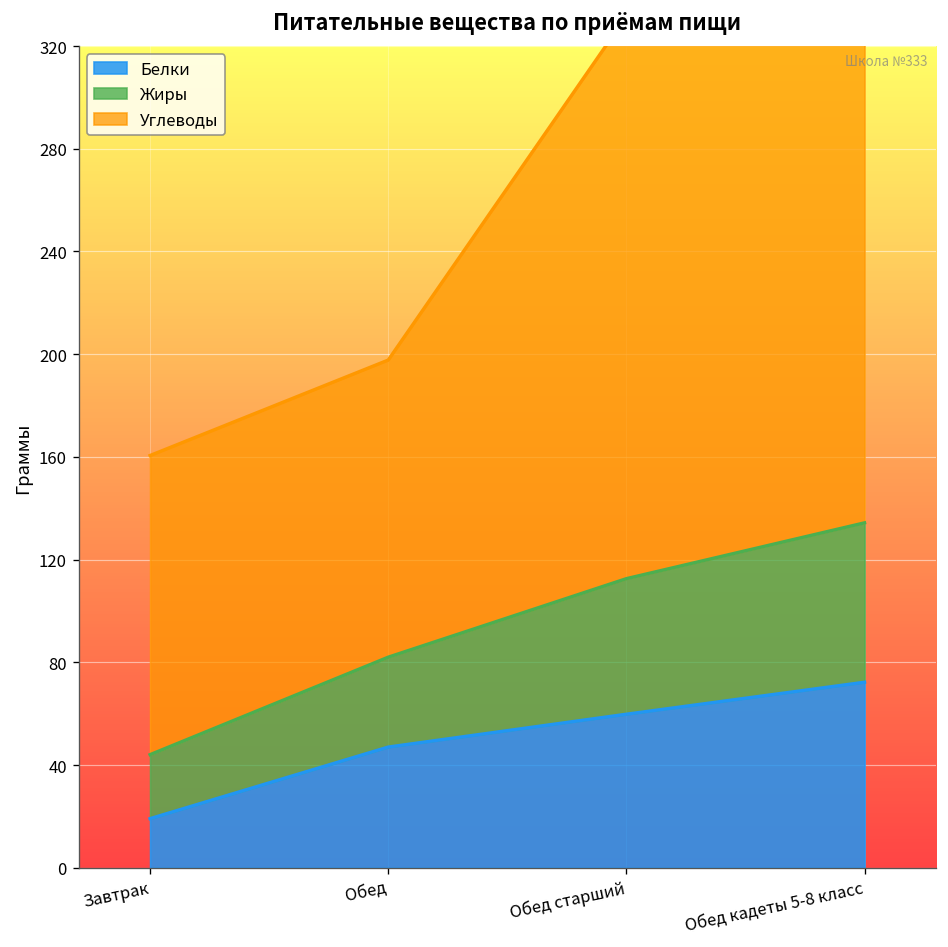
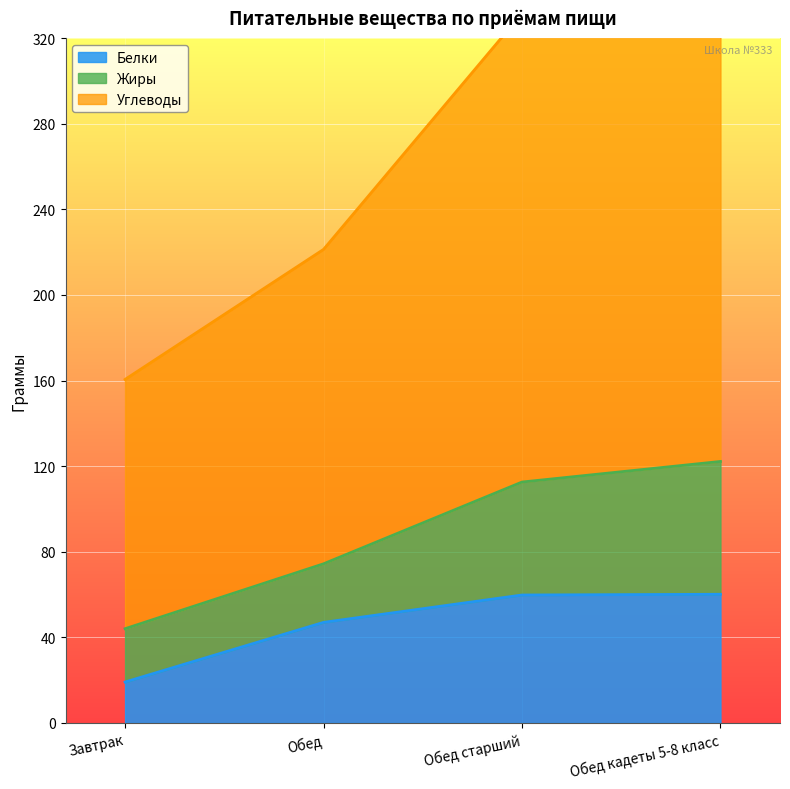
  {
    "Белки": {
      "Завтрак": 19,
      "Обед": 47,
      "Обед старший": 60,
-     "Обед кадеты 5-8 класс": 72
+     "Обед кадеты 5-8 класс": 60
    },
    "Жиры": {
      "Завтрак": 25,
-     "Обед": 35,
+     "Обед": 27,
      "Обед старший": 53,
      "Обед кадеты 5-8 класс": 62
    },
    "Углеводы": {
      "Завтрак": 117,
-     "Обед": 116
+     "Обед": 147
    }
  }
